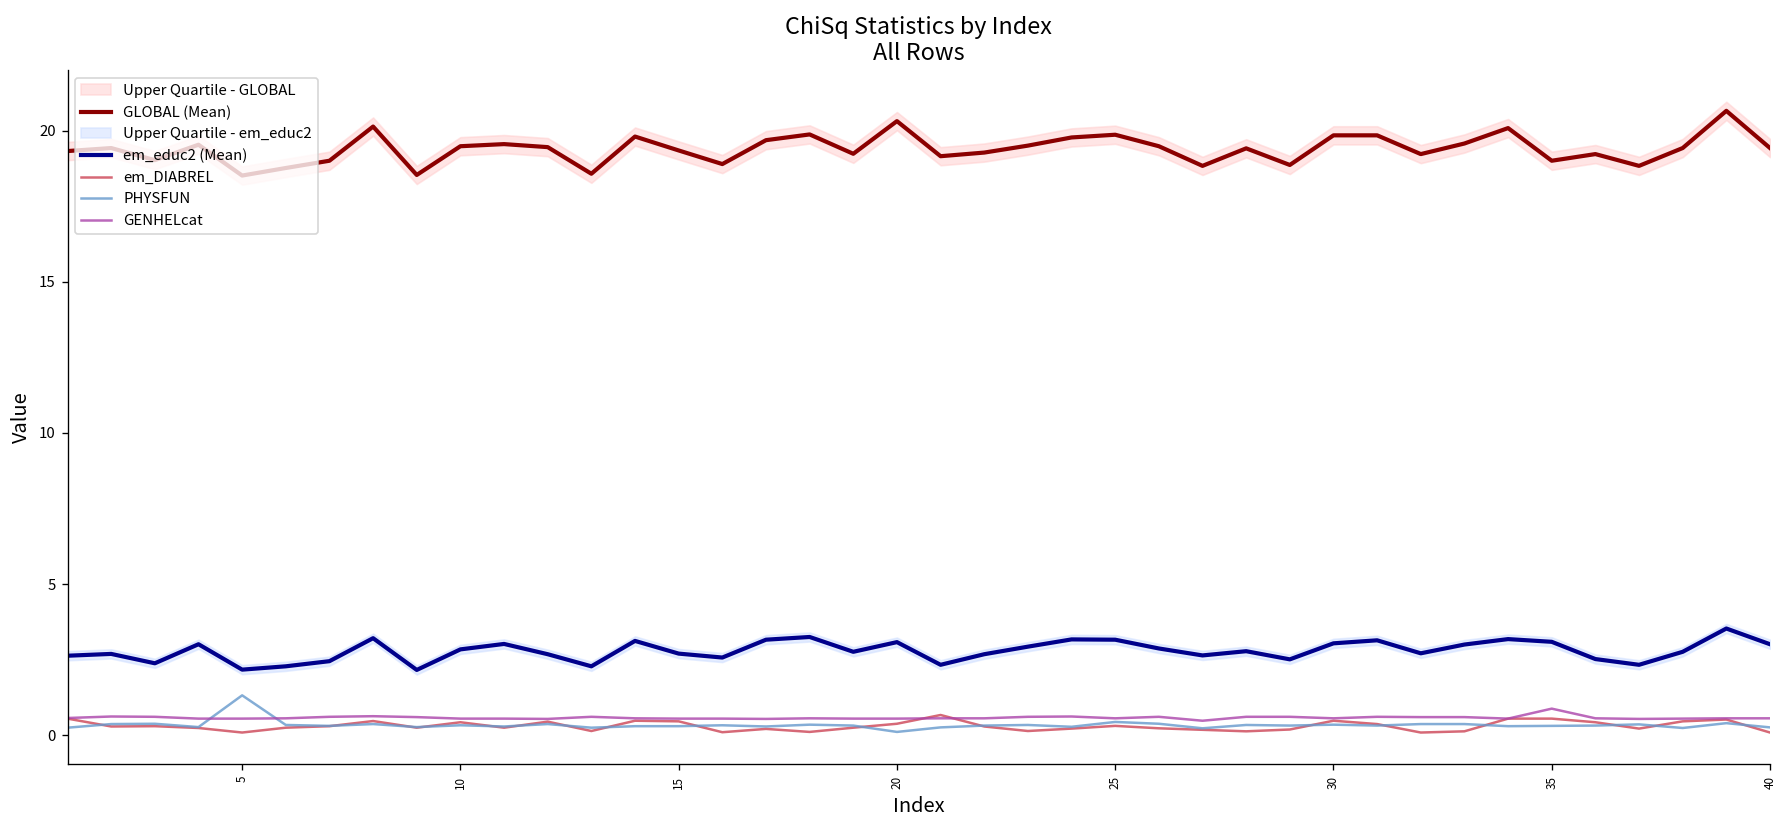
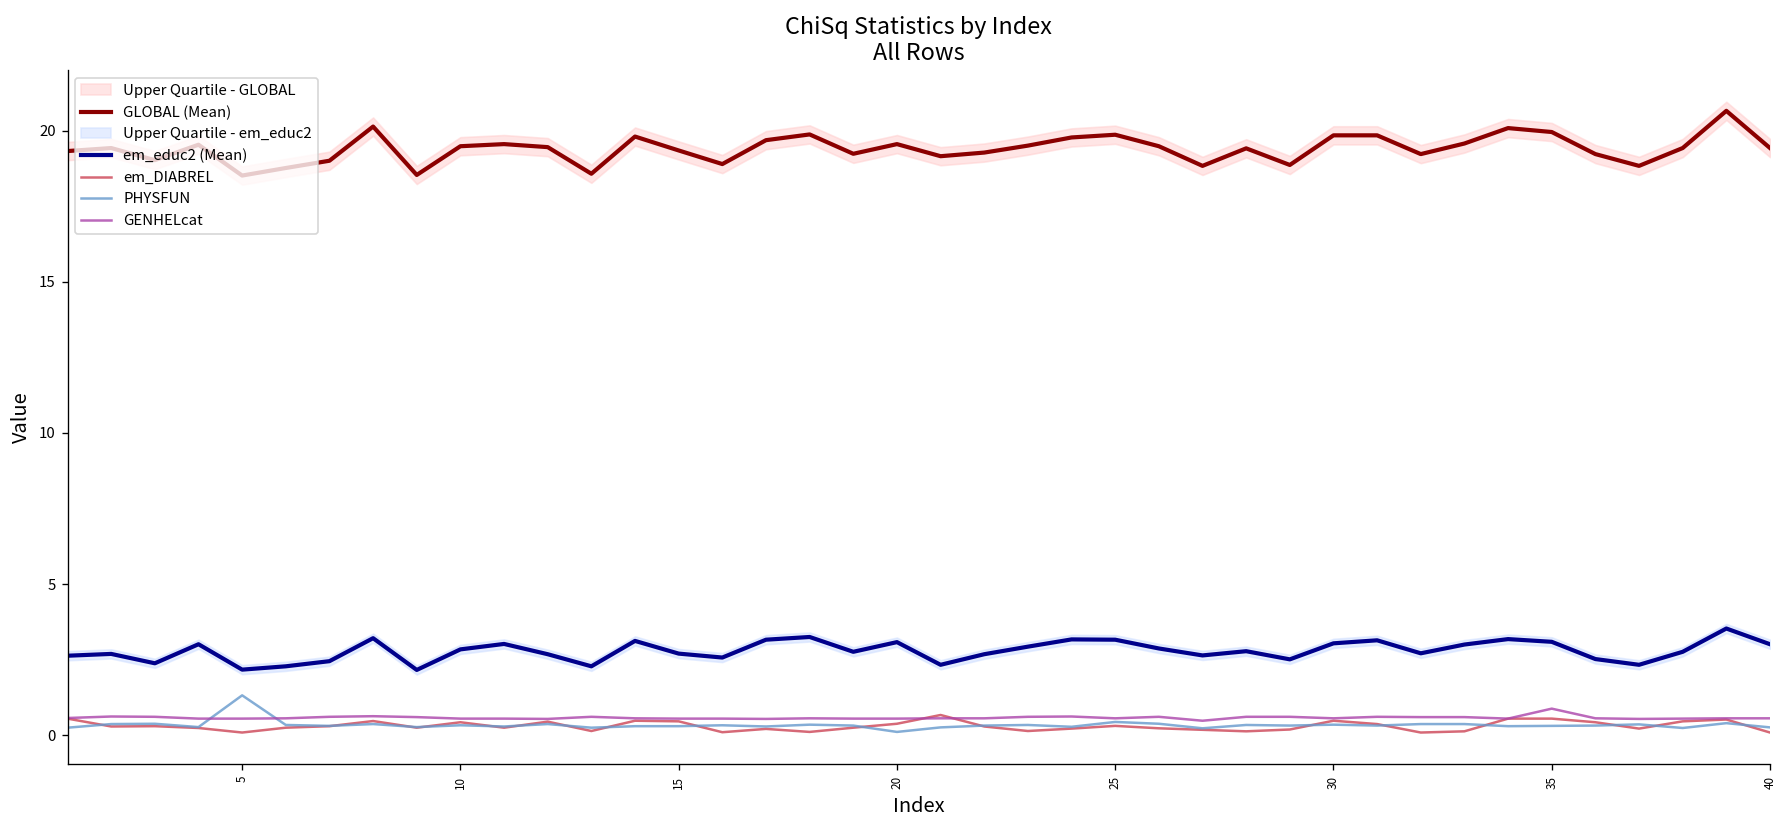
  {
    "GLOBAL (Mean)": {
      "10": 19.5,
      "15": 19.3,
-     "20": 20.3,
+     "20": 19.6,
      "25": 19.9,
      "30": 19.8,
-     "35": 19.0,
+     "35": 20.0,
      "40": 19.4
    },
    "em_educ2 (Mean)": {
      "5": 2.2,
      "10": 2.8,
      "15": 2.7,
      "20": 3.1,
      "25": 3.2,
      "30": 3.0,
      "35": 3.1,
      "40": 3.0
    },
    "em_DIABREL": {
      "5": 0.1,
      "20": 0.4,
      "25": 0.3,
      "35": 0.6,
      "40": 0.1
    },
    "PHYSFUN": {
      "5": 1.3,
      "15": 0.3,
      "20": 0.1,
      "25": 0.4,
      "30": 0.4,
      "35": 0.3,
      "40": 0.3
    },
    "GENHELcat": {
      "5": 0.6,
      "10": 0.6,
      "20": 0.6,
      "25": 0.6,
      "35": 0.9,
      "40": 0.6
    }
  }
